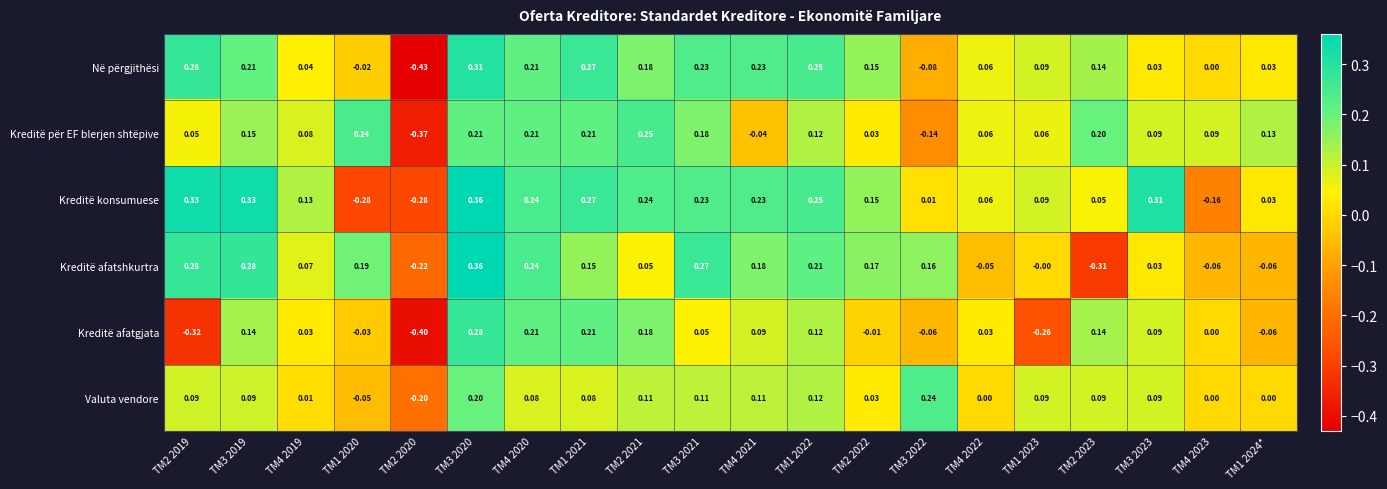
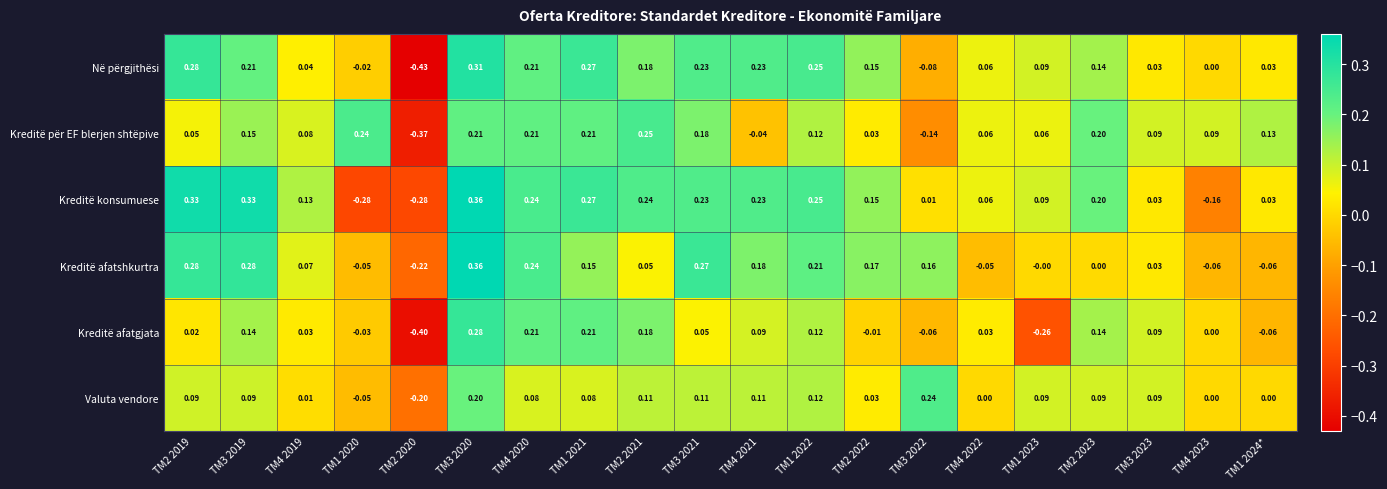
  {
    "Në përgjithësi": {
      "TM2 2019": 0.28,
      "TM3 2019": 0.21,
      "TM4 2019": 0.04,
      "TM1 2020": -0.02,
      "TM2 2020": -0.43,
      "TM3 2020": 0.31,
      "TM4 2020": 0.21,
      "TM1 2021": 0.27,
      "TM2 2021": 0.18,
      "TM3 2021": 0.23,
      "TM4 2021": 0.23,
      "TM1 2022": 0.25,
      "TM2 2022": 0.15,
      "TM3 2022": -0.08,
      "TM4 2022": 0.06,
      "TM1 2023": 0.09,
      "TM2 2023": 0.14,
      "TM3 2023": 0.03,
      "TM4 2023": 0.00,
      "TM1 2024*": 0.03
    },
    "Kreditë për EF blerjen shtëpive": {
      "TM2 2019": 0.05,
      "TM3 2019": 0.15,
      "TM4 2019": 0.08,
      "TM1 2020": 0.24,
      "TM2 2020": -0.37,
      "TM3 2020": 0.21,
      "TM4 2020": 0.21,
      "TM1 2021": 0.21,
      "TM2 2021": 0.25,
      "TM3 2021": 0.18,
      "TM4 2021": -0.04,
      "TM1 2022": 0.12,
      "TM2 2022": 0.03,
      "TM3 2022": -0.14,
      "TM4 2022": 0.06,
      "TM1 2023": 0.06,
      "TM2 2023": 0.20,
      "TM3 2023": 0.09,
      "TM4 2023": 0.09,
      "TM1 2024*": 0.13
    },
    "Kreditë konsumuese": {
      "TM2 2019": 0.33,
      "TM3 2019": 0.33,
      "TM4 2019": 0.13,
      "TM1 2020": -0.28,
      "TM2 2020": -0.28,
      "TM3 2020": 0.36,
      "TM4 2020": 0.24,
      "TM1 2021": 0.27,
      "TM2 2021": 0.24,
      "TM3 2021": 0.23,
      "TM4 2021": 0.23,
      "TM1 2022": 0.25,
      "TM2 2022": 0.15,
      "TM3 2022": 0.01,
      "TM4 2022": 0.06,
      "TM1 2023": 0.09,
-     "TM2 2023": 0.05,
-     "TM3 2023": 0.31,
+     "TM2 2023": 0.20,
+     "TM3 2023": 0.03,
      "TM4 2023": -0.16,
      "TM1 2024*": 0.03
    },
    "Kreditë afatshkurtra": {
      "TM2 2019": 0.28,
      "TM3 2019": 0.28,
      "TM4 2019": 0.07,
-     "TM1 2020": 0.19,
+     "TM1 2020": -0.05,
      "TM2 2020": -0.22,
      "TM3 2020": 0.36,
      "TM4 2020": 0.24,
      "TM1 2021": 0.15,
      "TM2 2021": 0.05,
      "TM3 2021": 0.27,
      "TM4 2021": 0.18,
      "TM1 2022": 0.21,
      "TM2 2022": 0.17,
      "TM3 2022": 0.16,
      "TM4 2022": -0.05,
      "TM1 2023": -0.00,
-     "TM2 2023": -0.31,
+     "TM2 2023": 0.00,
      "TM3 2023": 0.03,
      "TM4 2023": -0.06,
      "TM1 2024*": -0.06
    },
    "Kreditë afatgjata": {
-     "TM2 2019": -0.32,
+     "TM2 2019": 0.02,
      "TM3 2019": 0.14,
      "TM4 2019": 0.03,
      "TM1 2020": -0.03,
      "TM2 2020": -0.40,
      "TM3 2020": 0.28,
      "TM4 2020": 0.21,
      "TM1 2021": 0.21,
      "TM2 2021": 0.18,
      "TM3 2021": 0.05,
      "TM4 2021": 0.09,
      "TM1 2022": 0.12,
      "TM2 2022": -0.01,
      "TM3 2022": -0.06,
      "TM4 2022": 0.03,
      "TM1 2023": -0.26,
      "TM2 2023": 0.14,
      "TM3 2023": 0.09,
      "TM4 2023": 0.00,
      "TM1 2024*": -0.06
    },
    "Valuta vendore": {
      "TM2 2019": 0.09,
      "TM3 2019": 0.09,
      "TM4 2019": 0.01,
      "TM1 2020": -0.05,
      "TM2 2020": -0.20,
      "TM3 2020": 0.20,
      "TM4 2020": 0.08,
      "TM1 2021": 0.08,
      "TM2 2021": 0.11,
      "TM3 2021": 0.11,
      "TM4 2021": 0.11,
      "TM1 2022": 0.12,
      "TM2 2022": 0.03,
      "TM3 2022": 0.24,
      "TM4 2022": 0.00,
      "TM1 2023": 0.09,
      "TM2 2023": 0.09,
      "TM3 2023": 0.09,
      "TM4 2023": 0.00,
      "TM1 2024*": 0.00
    }
  }
